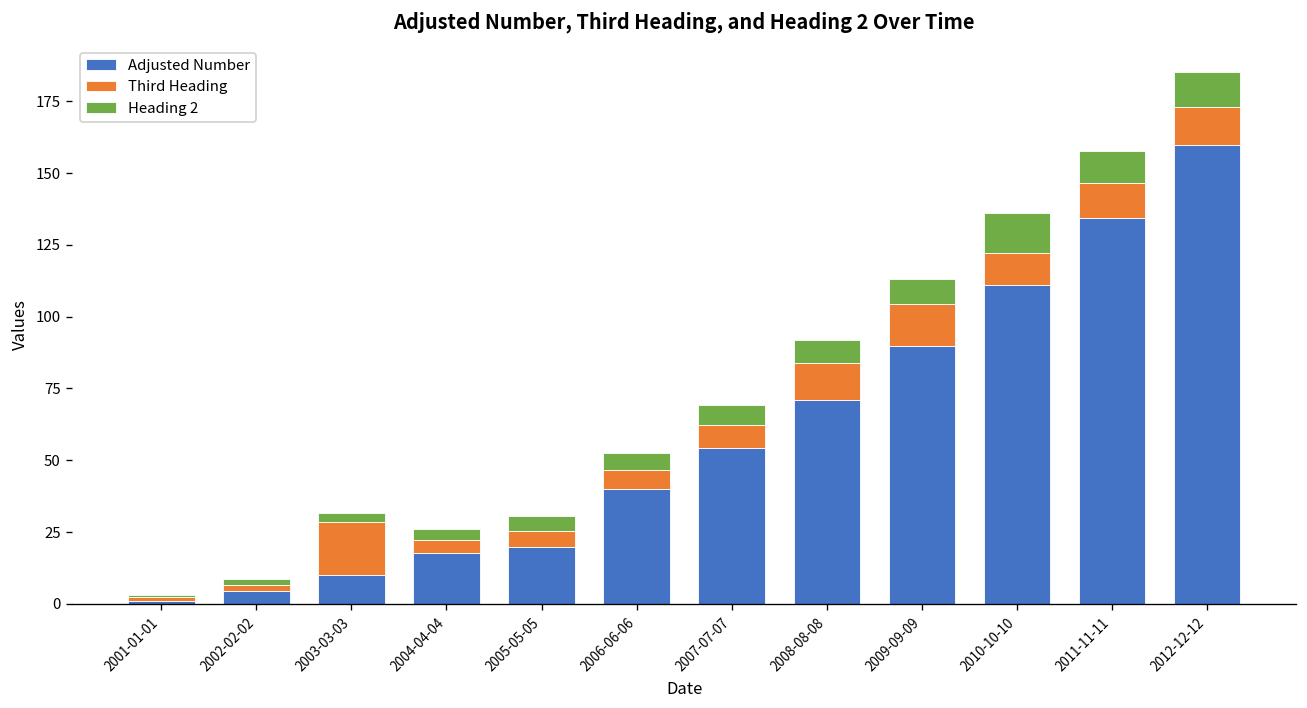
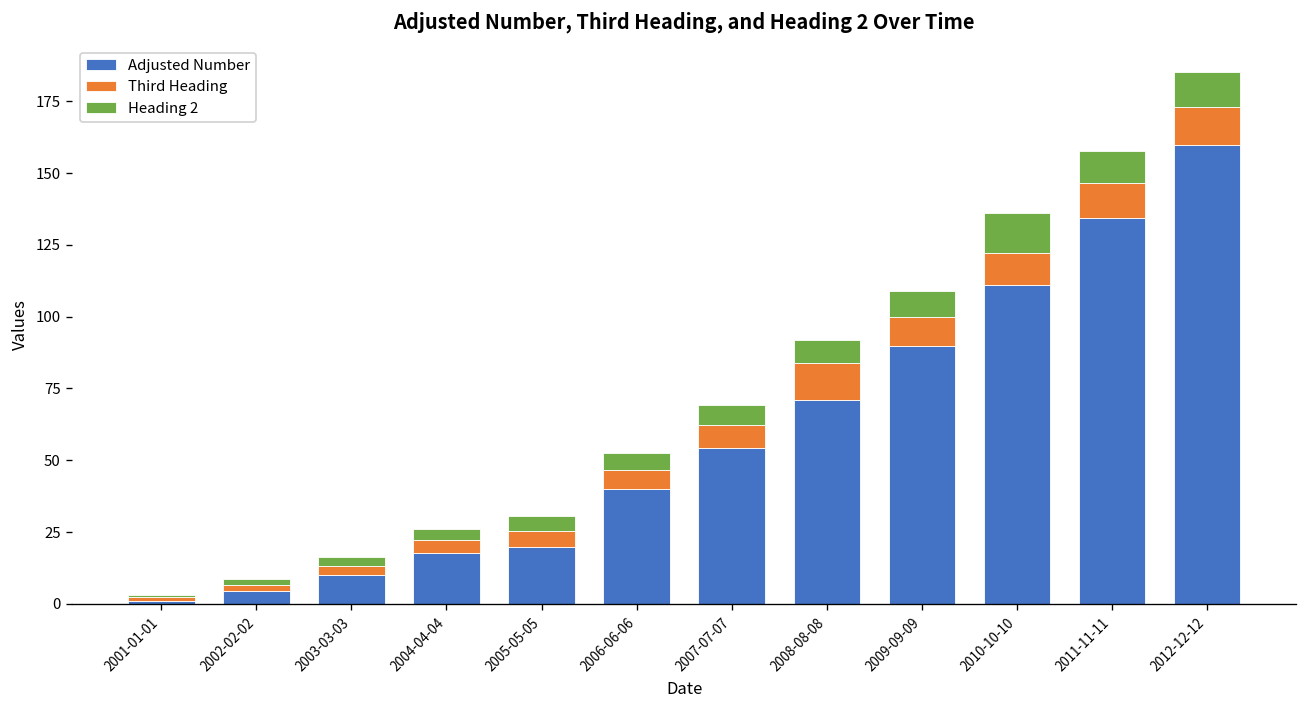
  {
    "Adjusted Number": {
      "2001-01-01": 1,
      "2002-02-02": 4,
      "2003-03-03": 10,
      "2004-04-04": 18,
      "2005-05-05": 20,
      "2006-06-06": 40,
      "2007-07-07": 54,
      "2008-08-08": 71,
      "2009-09-09": 90,
      "2010-10-10": 111,
      "2011-11-11": 134,
      "2012-12-12": 160
    },
    "Third Heading": {
      "2001-01-01": 1,
      "2002-02-02": 2,
-     "2003-03-03": 19,
+     "2003-03-03": 3,
      "2004-04-04": 4,
      "2005-05-05": 6,
      "2006-06-06": 7,
      "2007-07-07": 8,
      "2008-08-08": 13,
-     "2009-09-09": 14,
+     "2009-09-09": 10,
      "2010-10-10": 11,
      "2011-11-11": 12,
      "2012-12-12": 13
    },
    "Heading 2": {
      "2002-02-02": 2,
      "2003-03-03": 3,
      "2004-04-04": 4,
      "2005-05-05": 5,
      "2006-06-06": 6,
      "2007-07-07": 7,
      "2008-08-08": 8,
      "2009-09-09": 9,
      "2010-10-10": 14,
      "2011-11-11": 11,
      "2012-12-12": 12
    }
  }
